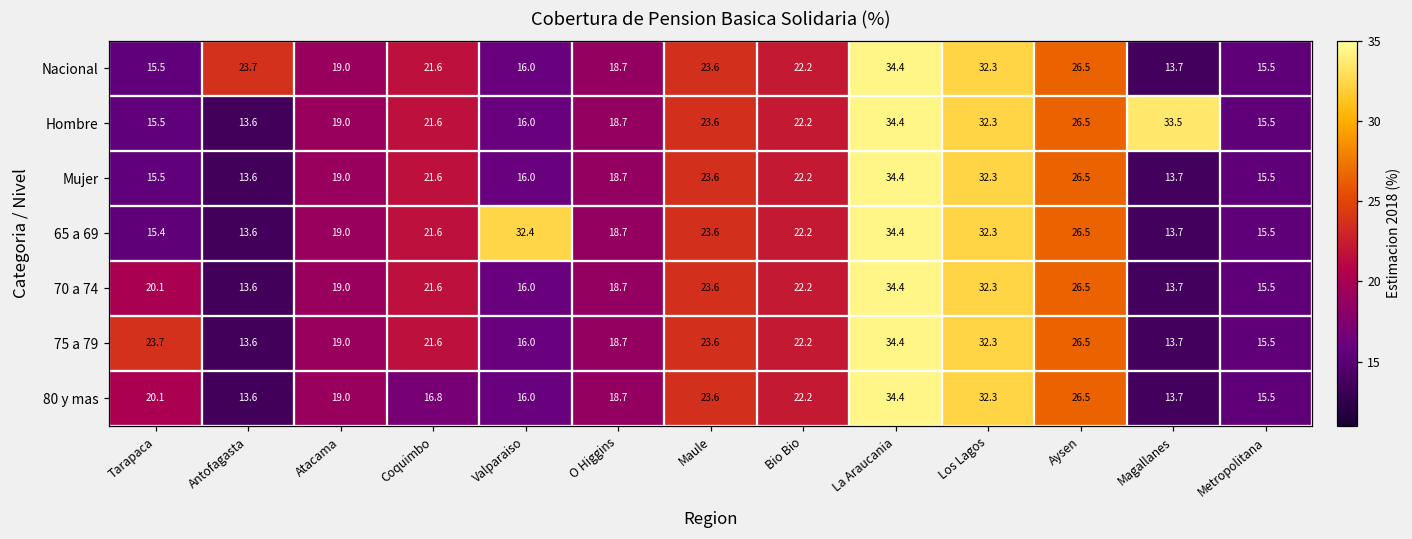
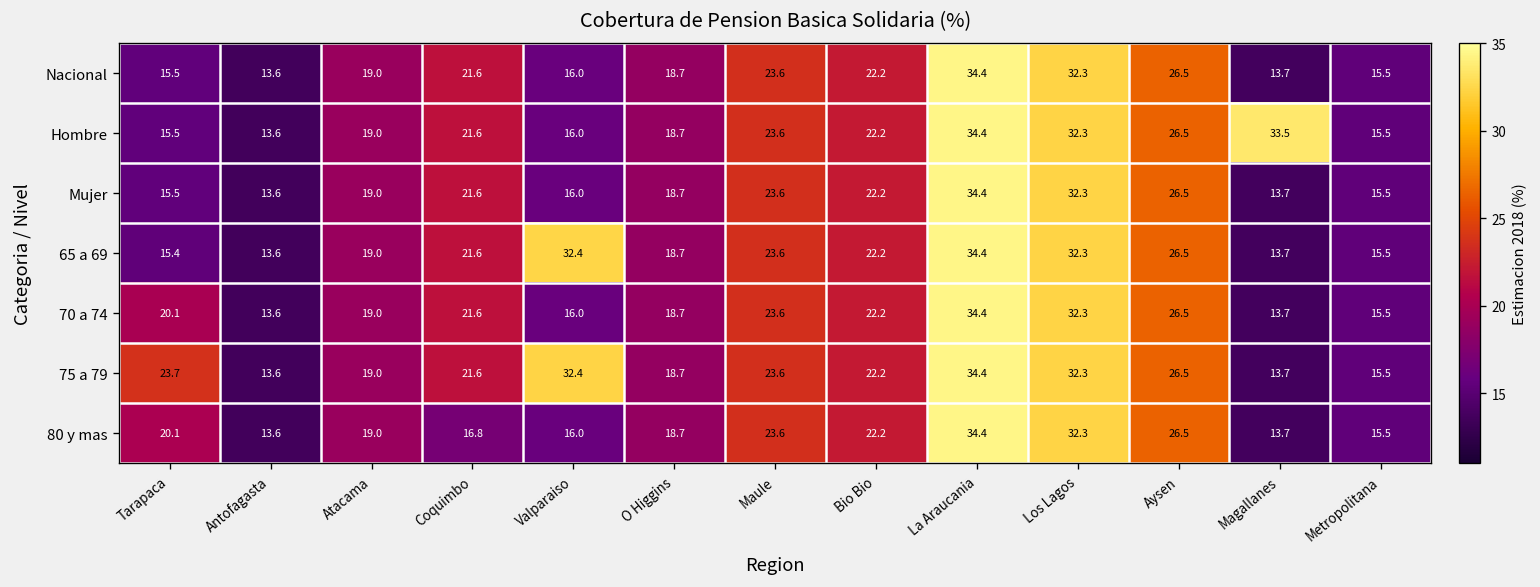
  {
    "Nacional": {
      "Tarapaca": 15.5,
-     "Antofagasta": 23.7,
+     "Antofagasta": 13.6,
      "Atacama": 19.0,
      "Coquimbo": 21.6,
      "Valparaiso": 16.0,
      "O Higgins": 18.7,
      "Maule": 23.6,
      "Bio Bio": 22.2,
      "La Araucania": 34.4,
      "Los Lagos": 32.3,
      "Aysen": 26.5,
      "Magallanes": 13.7,
      "Metropolitana": 15.5
    },
    "Hombre": {
      "Tarapaca": 15.5,
      "Antofagasta": 13.6,
      "Atacama": 19.0,
      "Coquimbo": 21.6,
      "Valparaiso": 16.0,
      "O Higgins": 18.7,
      "Maule": 23.6,
      "Bio Bio": 22.2,
      "La Araucania": 34.4,
      "Los Lagos": 32.3,
      "Aysen": 26.5,
      "Magallanes": 33.5,
      "Metropolitana": 15.5
    },
    "Mujer": {
      "Tarapaca": 15.5,
      "Antofagasta": 13.6,
      "Atacama": 19.0,
      "Coquimbo": 21.6,
      "Valparaiso": 16.0,
      "O Higgins": 18.7,
      "Maule": 23.6,
      "Bio Bio": 22.2,
      "La Araucania": 34.4,
      "Los Lagos": 32.3,
      "Aysen": 26.5,
      "Magallanes": 13.7,
      "Metropolitana": 15.5
    },
    "65 a 69": {
      "Tarapaca": 15.4,
      "Antofagasta": 13.6,
      "Atacama": 19.0,
      "Coquimbo": 21.6,
      "Valparaiso": 32.4,
      "O Higgins": 18.7,
      "Maule": 23.6,
      "Bio Bio": 22.2,
      "La Araucania": 34.4,
      "Los Lagos": 32.3,
      "Aysen": 26.5,
      "Magallanes": 13.7,
      "Metropolitana": 15.5
    },
    "70 a 74": {
      "Tarapaca": 20.1,
      "Antofagasta": 13.6,
      "Atacama": 19.0,
      "Coquimbo": 21.6,
      "Valparaiso": 16.0,
      "O Higgins": 18.7,
      "Maule": 23.6,
      "Bio Bio": 22.2,
      "La Araucania": 34.4,
      "Los Lagos": 32.3,
      "Aysen": 26.5,
      "Magallanes": 13.7,
      "Metropolitana": 15.5
    },
    "75 a 79": {
      "Tarapaca": 23.7,
      "Antofagasta": 13.6,
      "Atacama": 19.0,
      "Coquimbo": 21.6,
-     "Valparaiso": 16.0,
+     "Valparaiso": 32.4,
      "O Higgins": 18.7,
      "Maule": 23.6,
      "Bio Bio": 22.2,
      "La Araucania": 34.4,
      "Los Lagos": 32.3,
      "Aysen": 26.5,
      "Magallanes": 13.7,
      "Metropolitana": 15.5
    },
    "80 y mas": {
      "Tarapaca": 20.1,
      "Antofagasta": 13.6,
      "Atacama": 19.0,
      "Coquimbo": 16.8,
      "Valparaiso": 16.0,
      "O Higgins": 18.7,
      "Maule": 23.6,
      "Bio Bio": 22.2,
      "La Araucania": 34.4,
      "Los Lagos": 32.3,
      "Aysen": 26.5,
      "Magallanes": 13.7,
      "Metropolitana": 15.5
    }
  }
